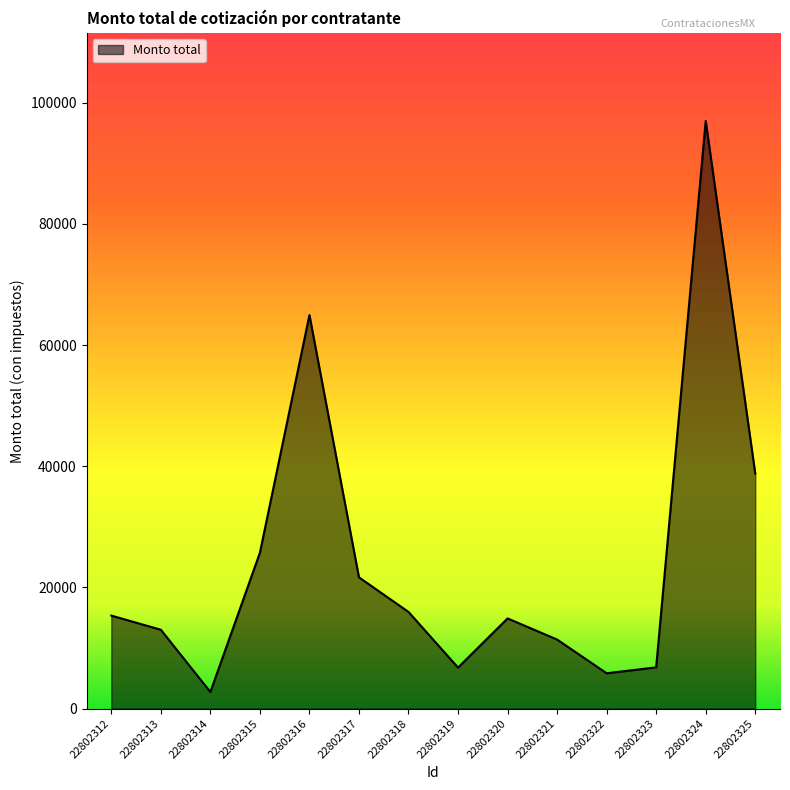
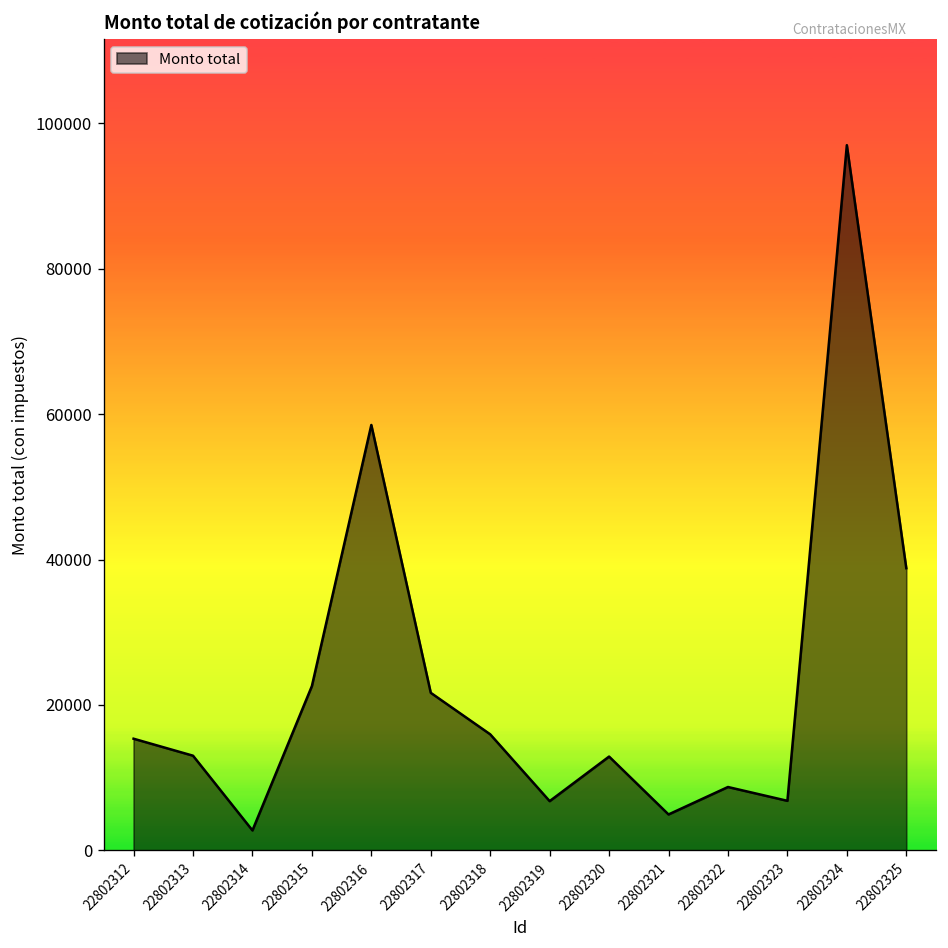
  {
    "22802312": 15000,
    "22802313": 13000,
    "22802314": 3000,
-   "22802315": 26000,
-   "22802316": 65000,
+   "22802315": 23000,
+   "22802316": 59000,
    "22802317": 22000,
    "22802318": 16000,
    "22802319": 7000,
-   "22802320": 15000,
-   "22802321": 11000,
-   "22802322": 6000,
+   "22802320": 13000,
+   "22802321": 5000,
+   "22802322": 9000,
    "22802323": 7000,
    "22802324": 97000,
    "22802325": 39000
  }
